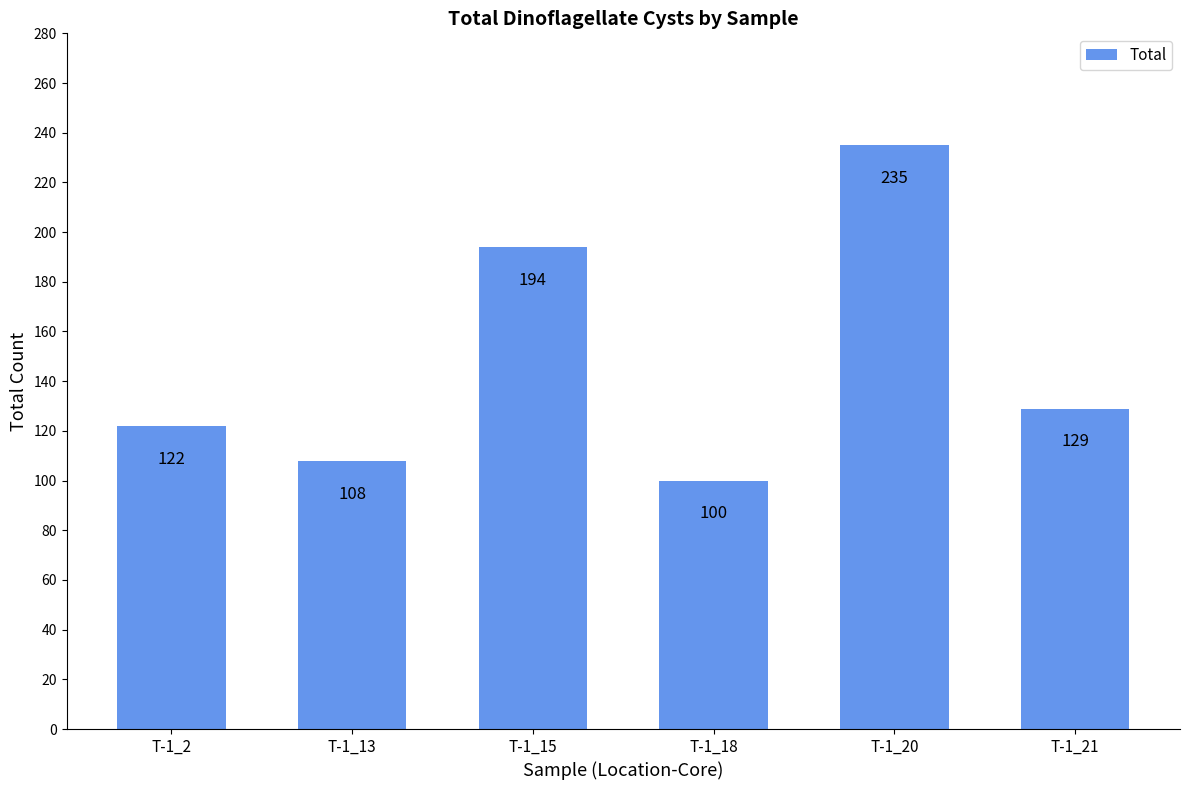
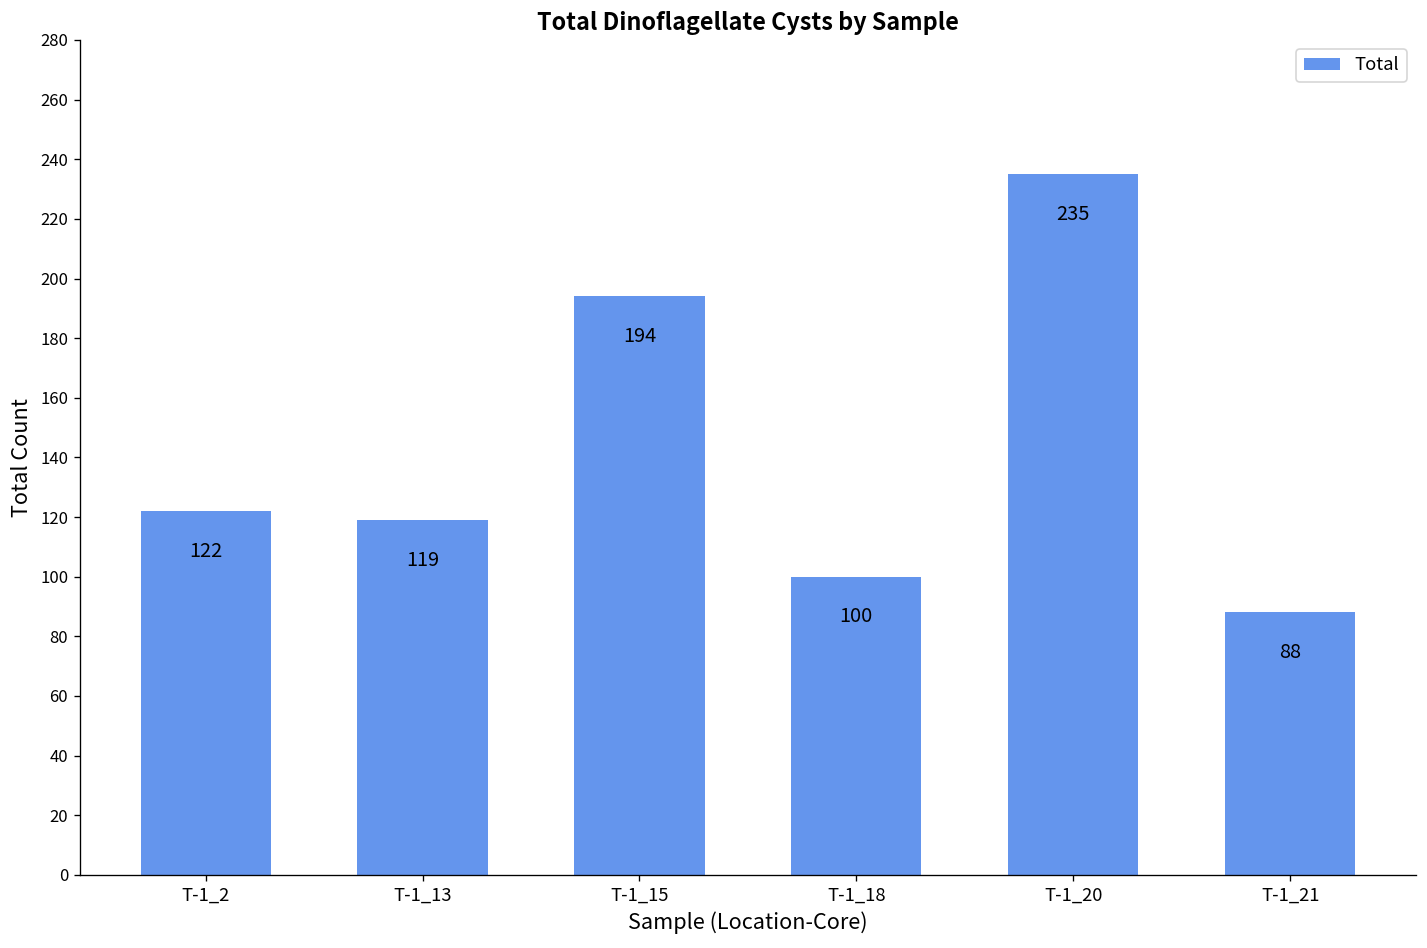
  {
    "T-1_2": 122,
-   "T-1_13": 108,
+   "T-1_13": 119,
    "T-1_15": 194,
    "T-1_18": 100,
    "T-1_20": 235,
-   "T-1_21": 129
+   "T-1_21": 88
  }
